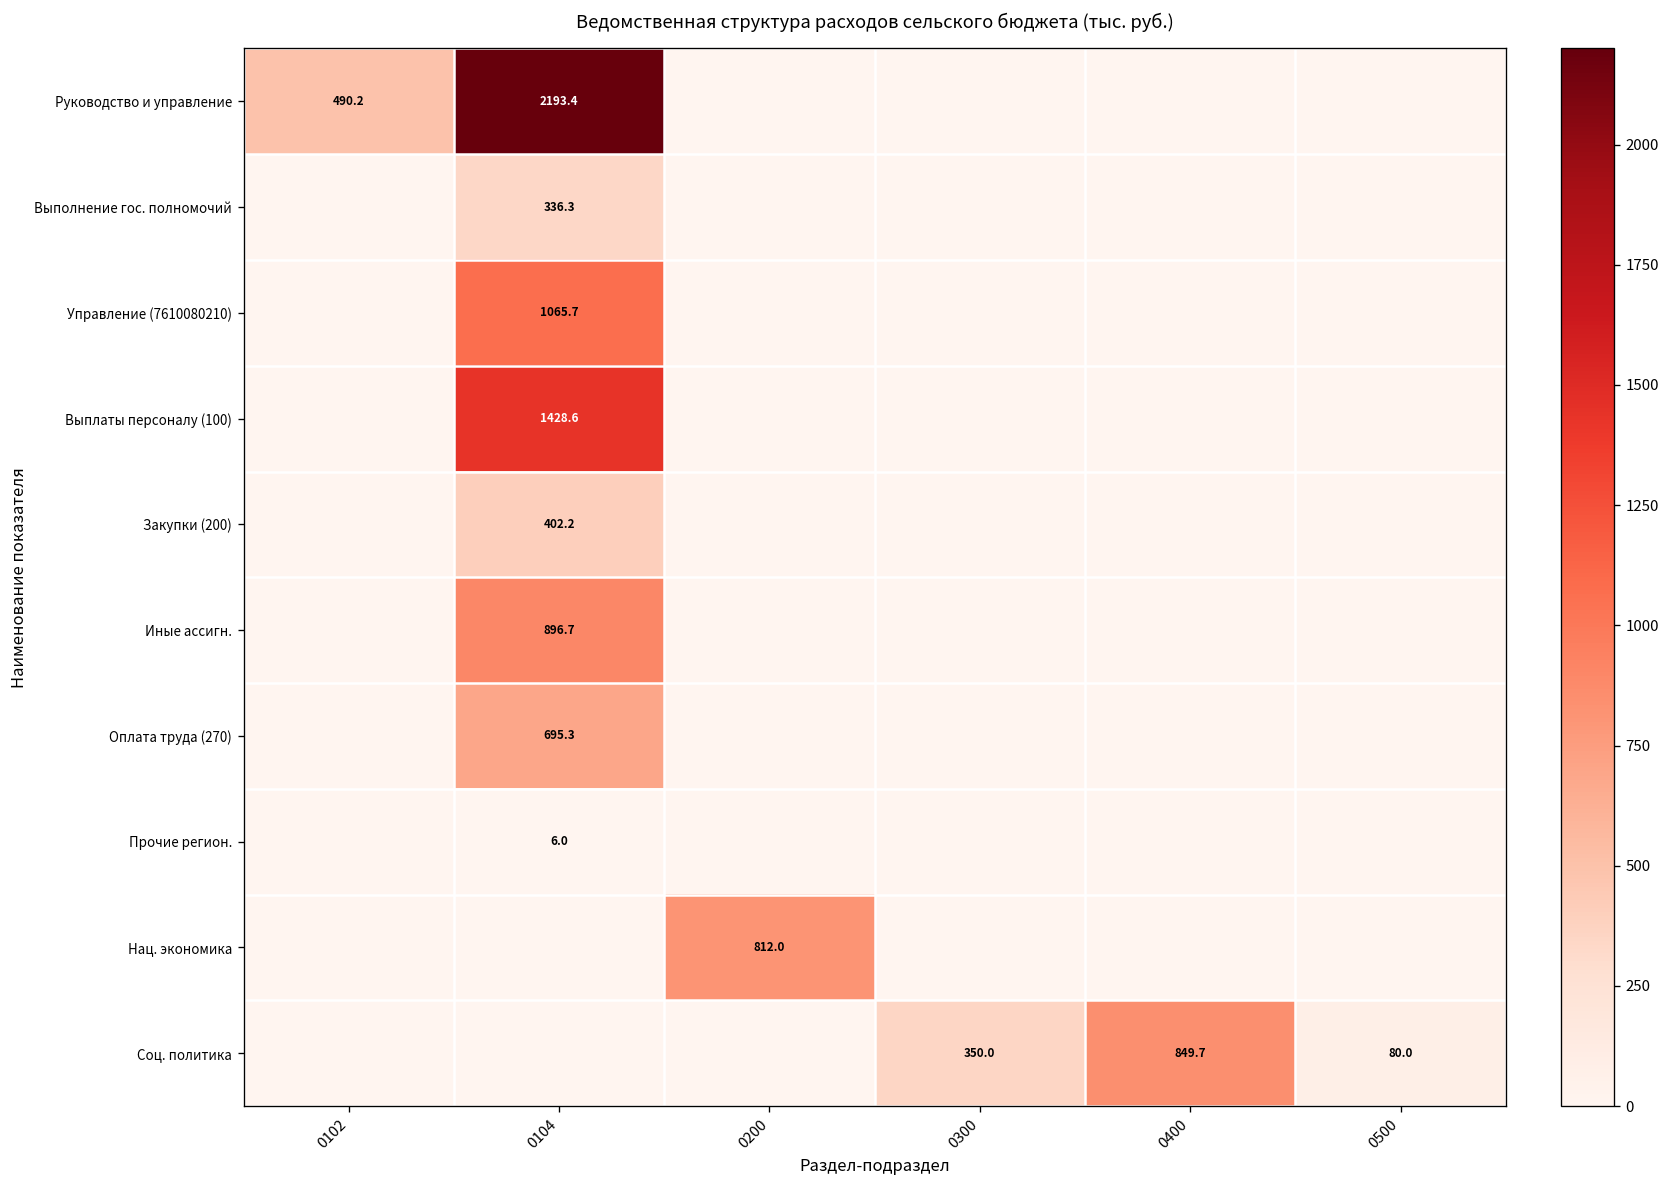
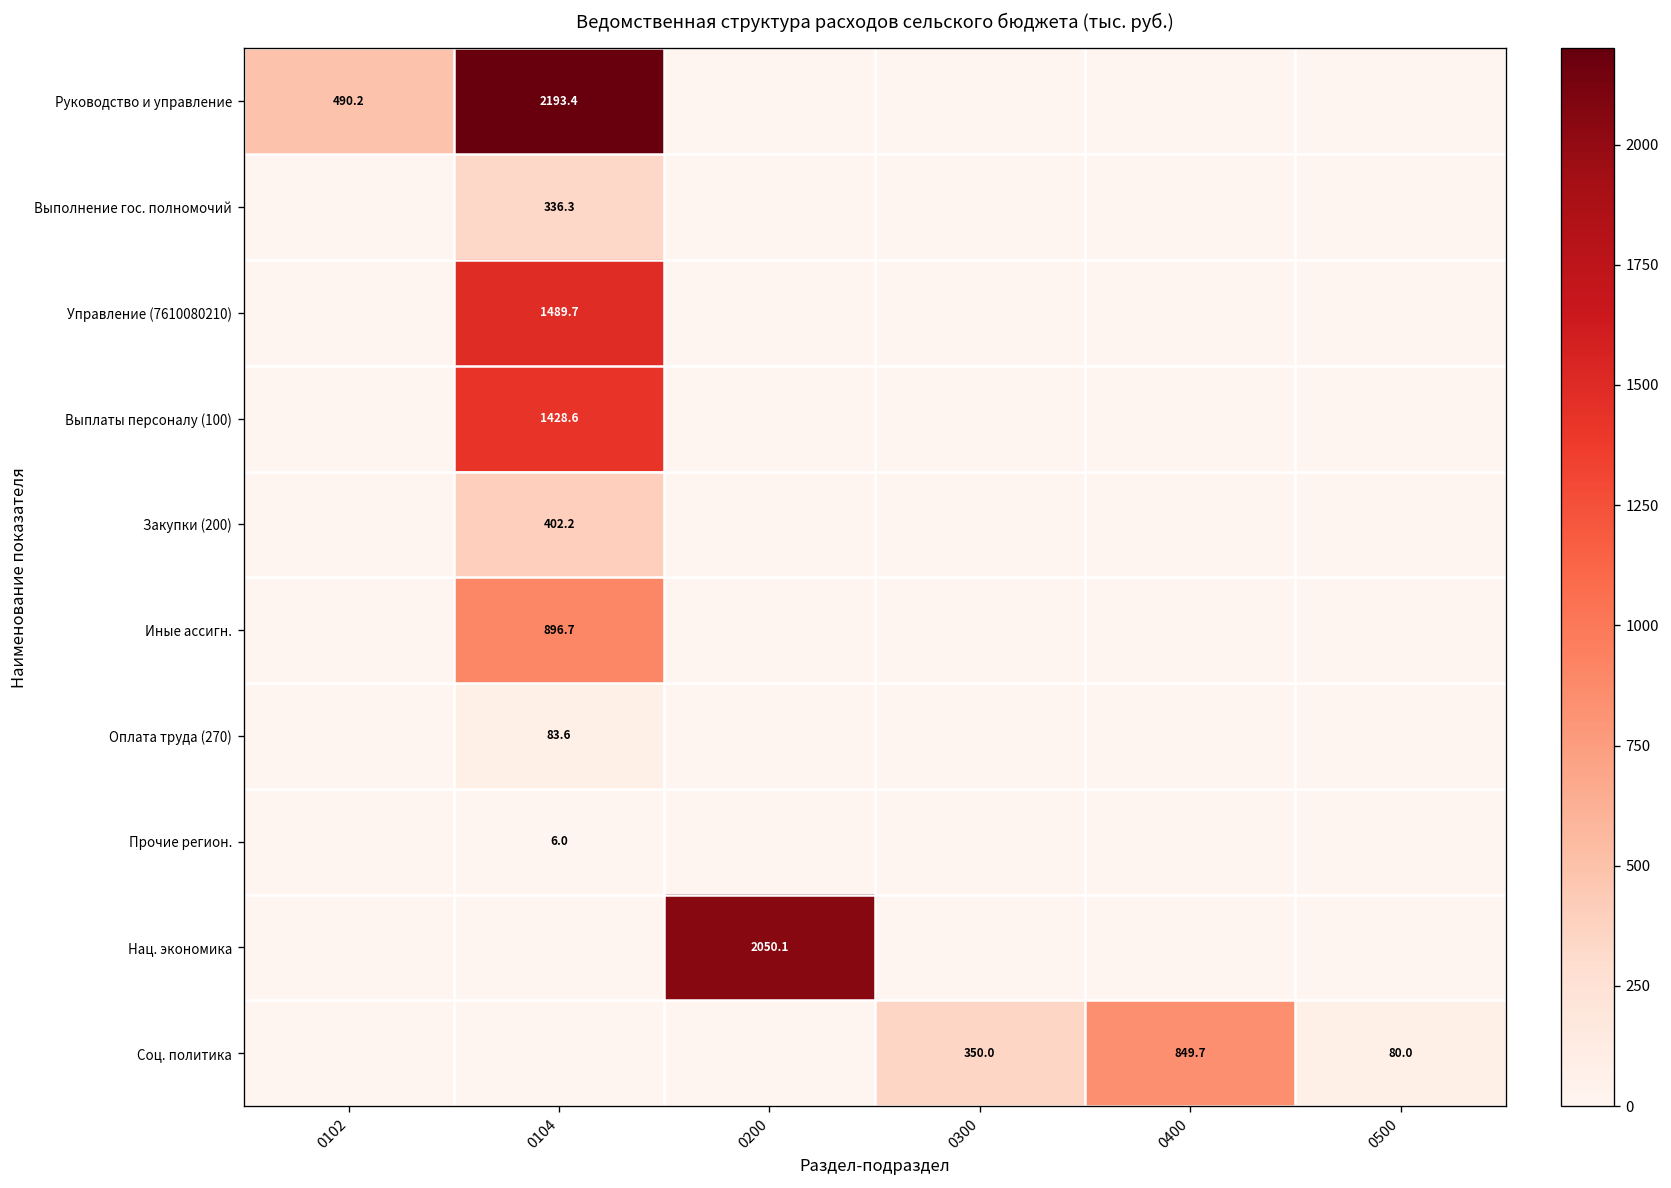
  {
    "Руководство и управление": {
      "0102": 490.2,
      "0104": 2193.4
    },
    "Выполнение гос. полномочий": {
      "0104": 336.3
    },
    "Управление (7610080210)": {
-     "0104": 1065.7
+     "0104": 1489.7
    },
    "Выплаты персоналу (100)": {
      "0104": 1428.6
    },
    "Закупки (200)": {
      "0104": 402.2
    },
    "Иные ассигн.": {
      "0104": 896.7
    },
    "Оплата труда (270)": {
-     "0104": 695.3
+     "0104": 83.6
    },
    "Прочие регион.": {
      "0104": 6.0
    },
    "Нац. экономика": {
-     "0200": 812.0
+     "0200": 2050.1
    },
    "Соц. политика": {
      "0300": 350.0,
      "0400": 849.7,
      "0500": 80.0
    }
  }
